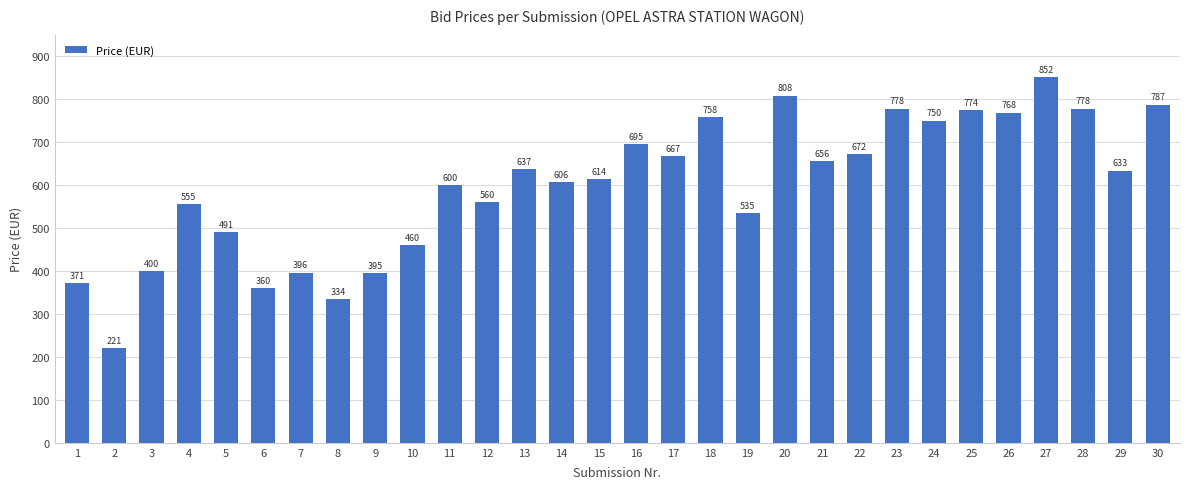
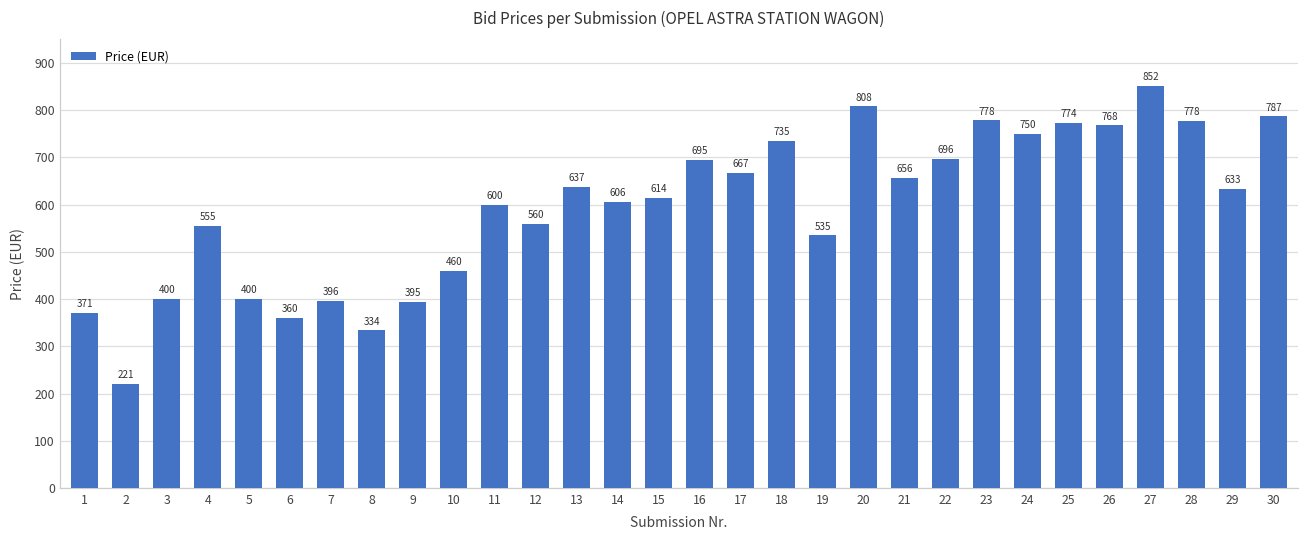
  {
    "1": 371,
    "2": 221,
    "3": 400,
    "4": 555,
-   "5": 491,
+   "5": 400,
    "6": 360,
    "7": 396,
    "8": 334,
    "9": 395,
    "10": 460,
    "11": 600,
    "12": 560,
    "13": 637,
    "14": 606,
    "15": 614,
    "16": 695,
    "17": 667,
-   "18": 758,
+   "18": 735,
    "19": 535,
    "20": 808,
    "21": 656,
-   "22": 672,
+   "22": 696,
    "23": 778,
    "24": 750,
    "25": 774,
    "26": 768,
    "27": 852,
    "28": 778,
    "29": 633,
    "30": 787
  }
